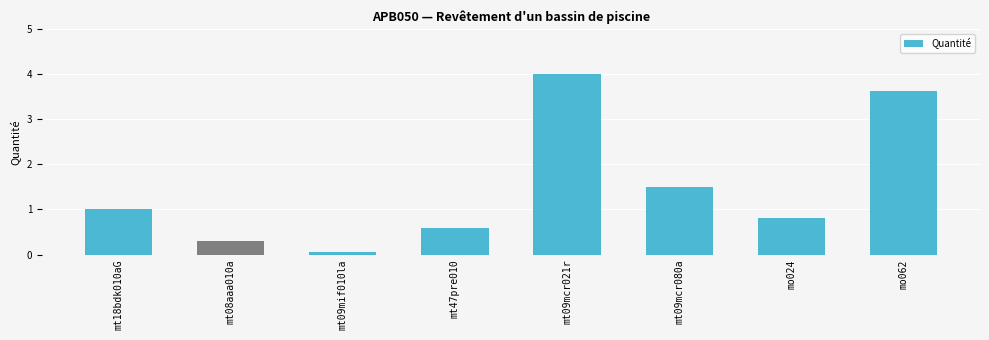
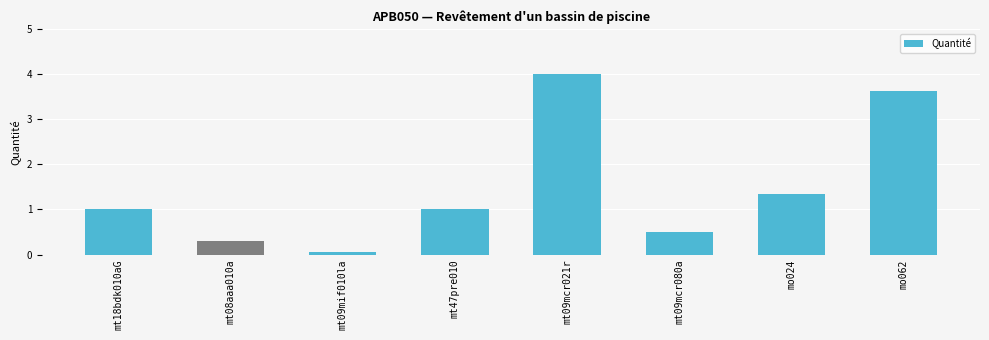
  {
    "mt18bdk010aG": 1.0,
    "mt08aaa010a": 0.3,
    "mt09mif010la": 0.1,
-   "mt47pre010": 0.6,
+   "mt47pre010": 1.0,
    "mt09mcr021r": 4.0,
-   "mt09mcr080a": 1.5,
-   "mo024": 0.8,
+   "mt09mcr080a": 0.5,
+   "mo024": 1.4,
    "mo062": 3.6
  }
